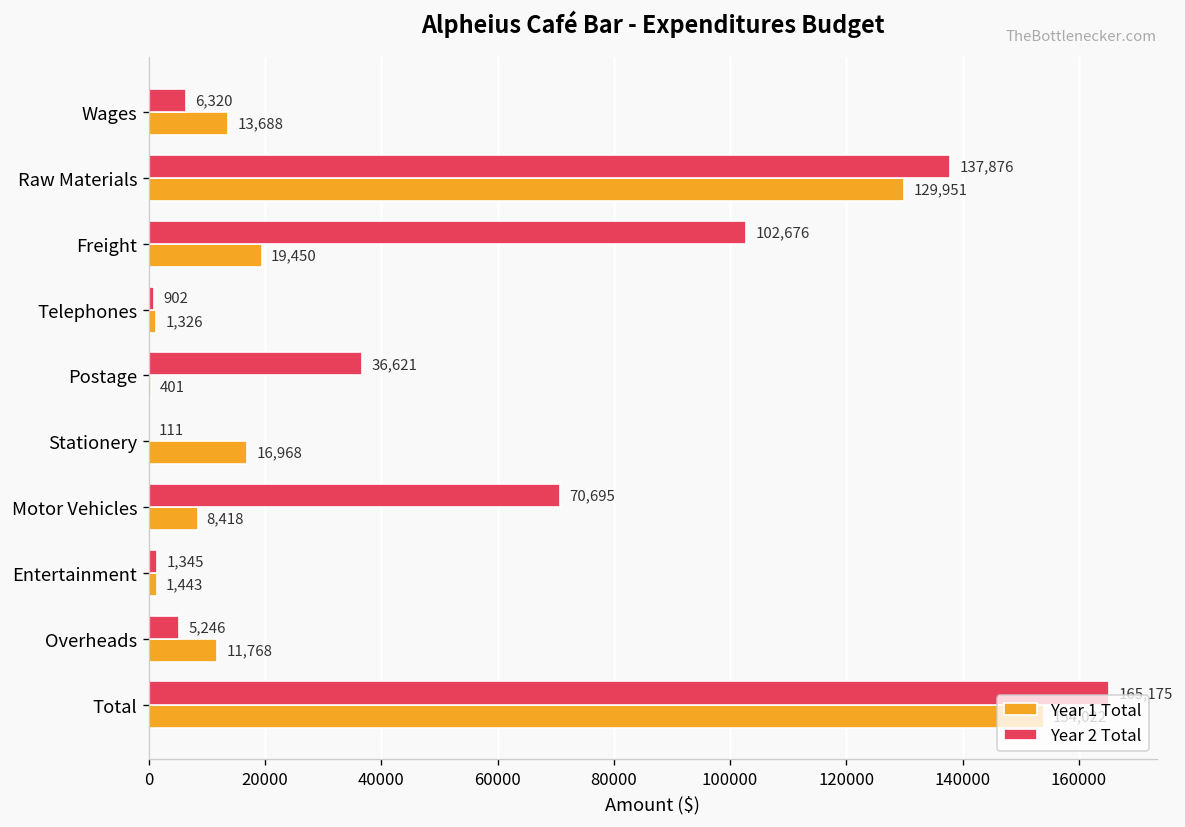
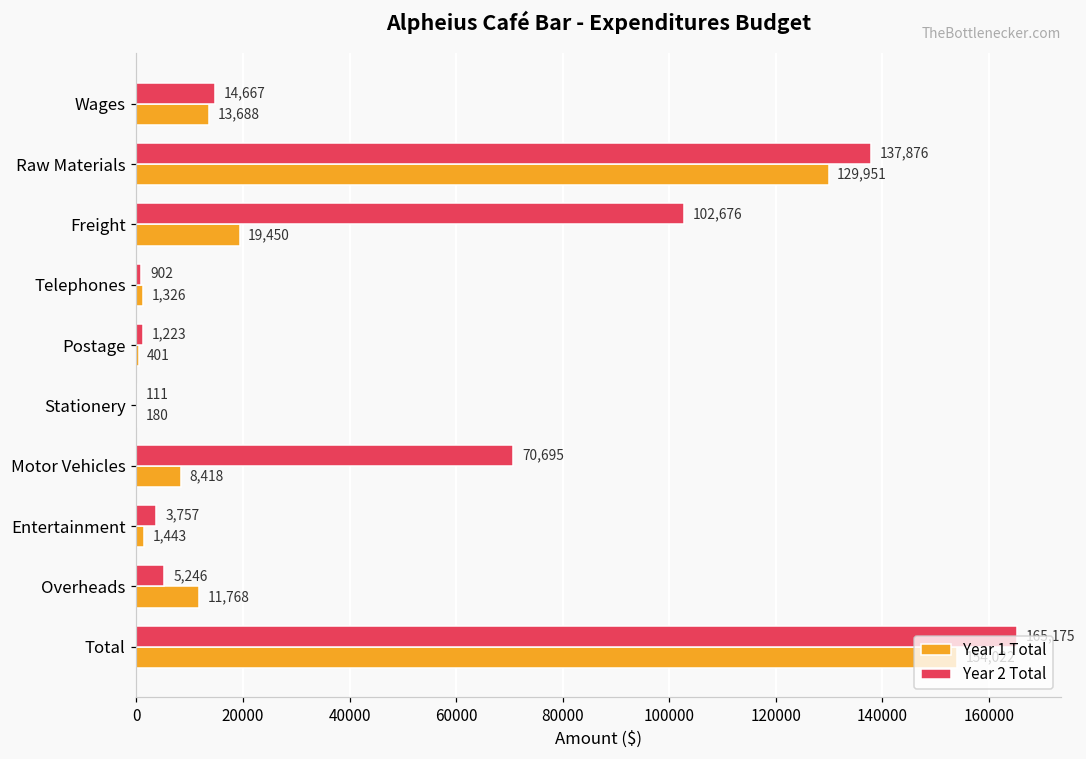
  {
    "Year 1 Total": {
      "Wages": "13,688",
      "Raw Materials": "129,951",
      "Freight": "19,450",
      "Telephones": "1,326",
      "Postage": "401",
-     "Stationery": "16,968",
+     "Stationery": "180",
      "Motor Vehicles": "8,418",
      "Entertainment": "1,443",
      "Overheads": "11,768"
    },
    "Year 2 Total": {
-     "Wages": "6,320",
+     "Wages": "14,667",
      "Raw Materials": "137,876",
      "Freight": "102,676",
      "Telephones": "902",
-     "Postage": "36,621",
+     "Postage": "1,223",
      "Stationery": "111",
      "Motor Vehicles": "70,695",
-     "Entertainment": "1,345",
+     "Entertainment": "3,757",
      "Overheads": "5,246"
    }
  }
